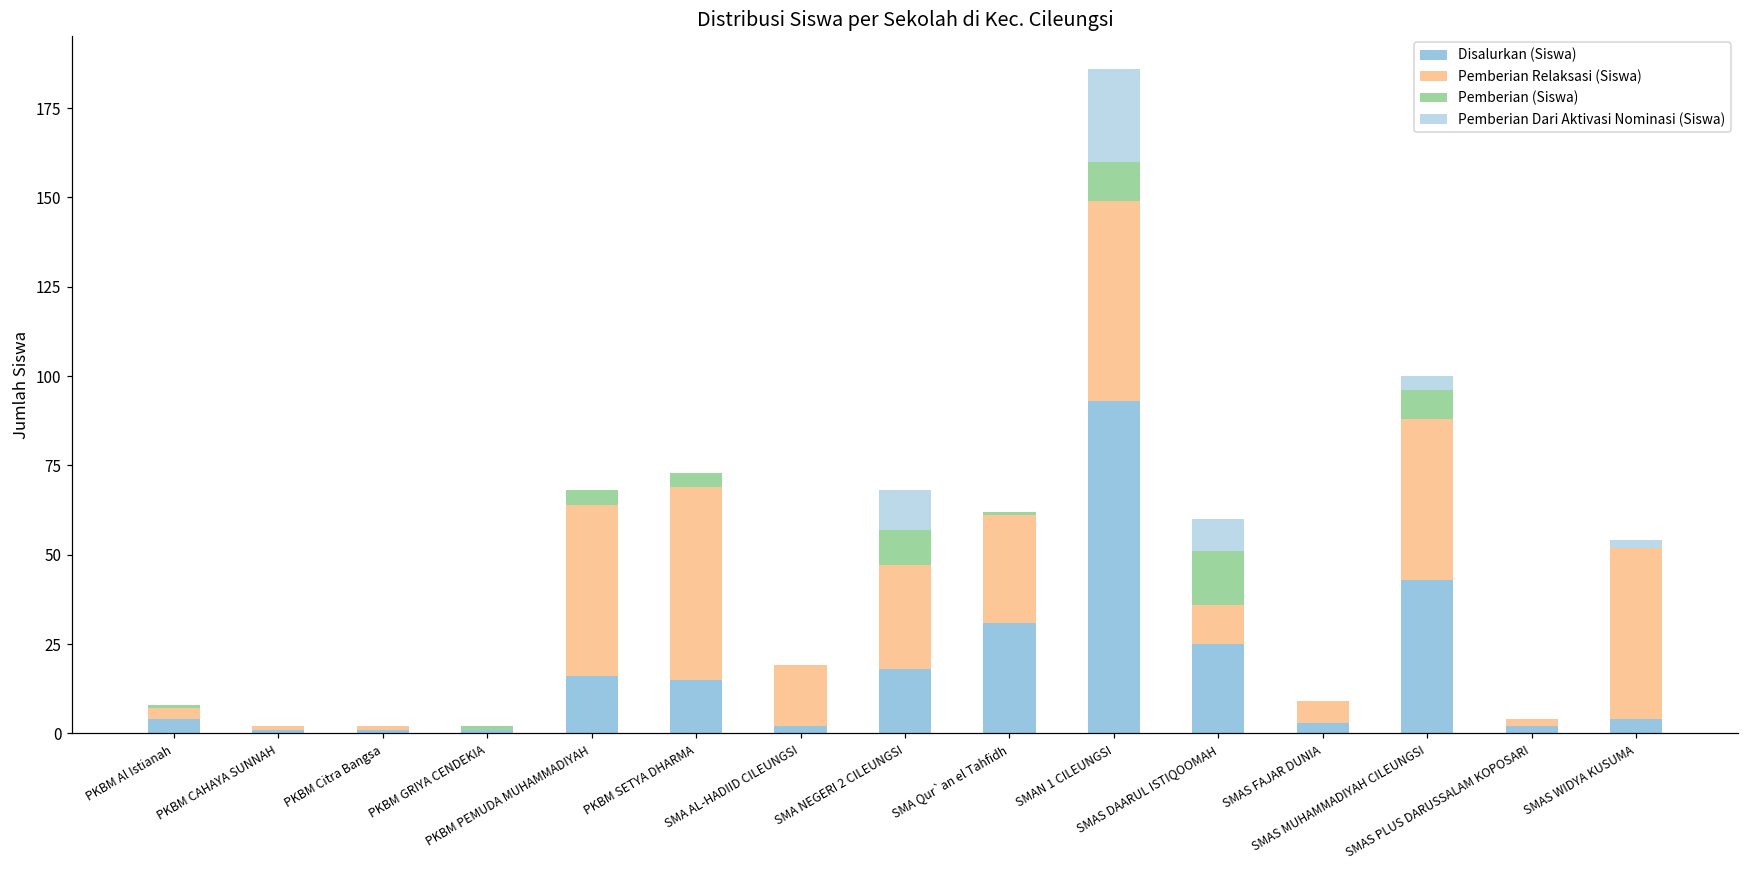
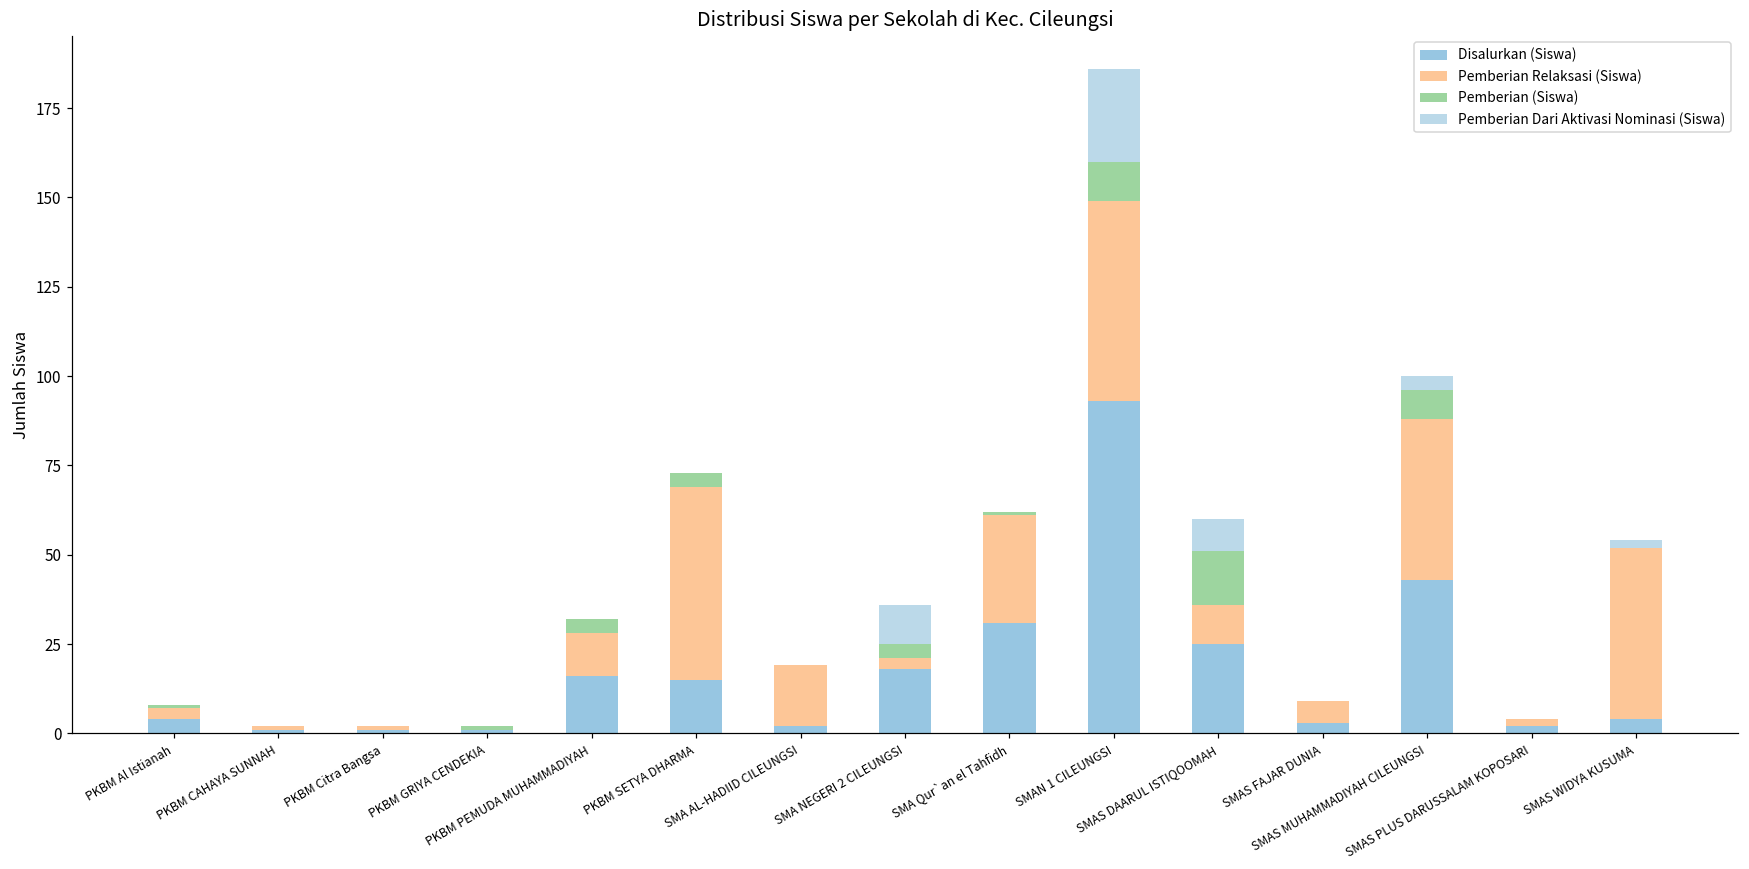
  {
    "Pemberian Relaksasi (Siswa)": {
      "PKBM Al Istianah": 3,
      "PKBM CAHAYA SUNNAH": 1,
      "PKBM Citra Bangsa": 1,
      "PKBM GRIYA CENDEKIA": 0,
-     "PKBM PEMUDA MUHAMMADIYAH": 48,
+     "PKBM PEMUDA MUHAMMADIYAH": 12,
      "PKBM SETYA DHARMA": 54,
      "SMA AL-HADIID CILEUNGSI": 17,
-     "SMA NEGERI 2 CILEUNGSI": 29,
+     "SMA NEGERI 2 CILEUNGSI": 3,
      "SMA Qur`an el Tahfidh": 30,
      "SMAN 1 CILEUNGSI": 56,
      "SMAS DAARUL ISTIQOOMAH": 11,
      "SMAS FAJAR DUNIA": 6,
      "SMAS MUHAMMADIYAH CILEUNGSI": 45,
      "SMAS PLUS DARUSSALAM KOPOSARI": 2,
      "SMAS WIDYA KUSUMA": 48
    },
    "Pemberian (Siswa)": {
      "PKBM Al Istianah": 1,
      "PKBM CAHAYA SUNNAH": 0,
      "PKBM Citra Bangsa": 0,
      "PKBM GRIYA CENDEKIA": 1,
      "PKBM PEMUDA MUHAMMADIYAH": 4,
      "PKBM SETYA DHARMA": 4,
      "SMA AL-HADIID CILEUNGSI": 0,
-     "SMA NEGERI 2 CILEUNGSI": 10,
+     "SMA NEGERI 2 CILEUNGSI": 4,
      "SMA Qur`an el Tahfidh": 1,
      "SMAN 1 CILEUNGSI": 11,
      "SMAS DAARUL ISTIQOOMAH": 15,
      "SMAS FAJAR DUNIA": 0,
      "SMAS MUHAMMADIYAH CILEUNGSI": 8,
      "SMAS PLUS DARUSSALAM KOPOSARI": 0,
      "SMAS WIDYA KUSUMA": 0
    }
  }
